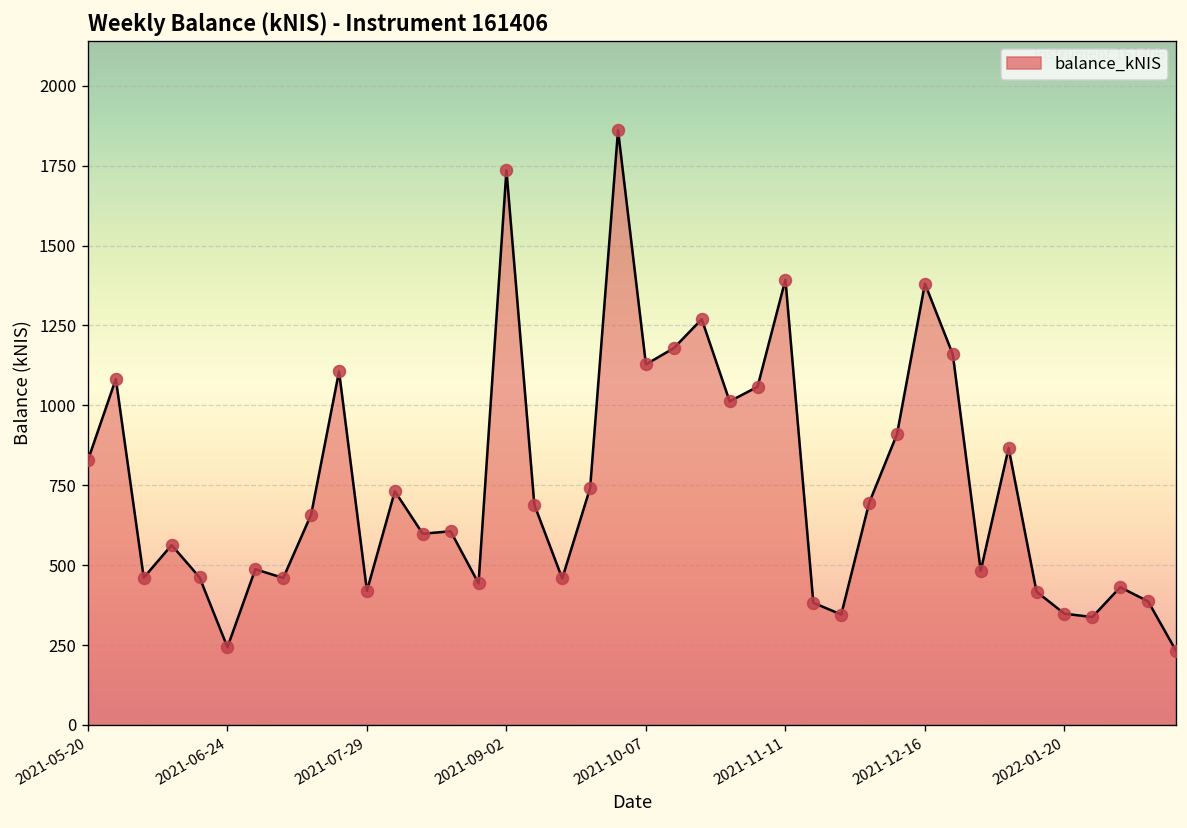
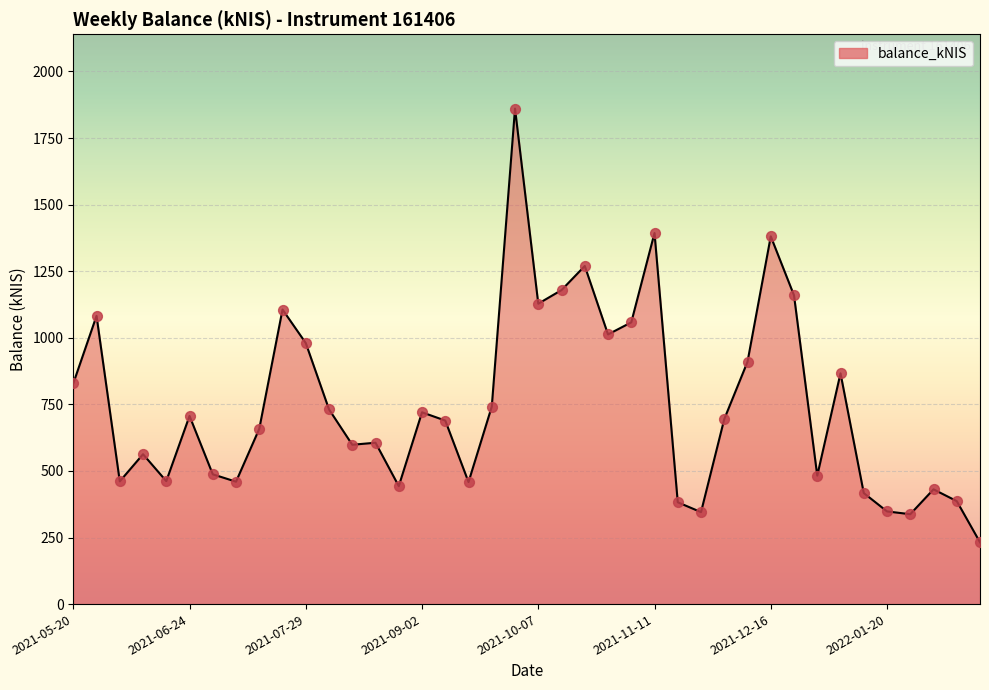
  {
    "2021-05-20": 830,
-   "2021-06-24": 240,
-   "2021-07-29": 420,
-   "2021-09-02": 1740,
+   "2021-06-24": 710,
+   "2021-07-29": 980,
+   "2021-09-02": 720,
    "2021-10-07": 1130,
    "2021-11-11": 1390,
    "2021-12-16": 1380,
    "2022-01-20": 350
  }
